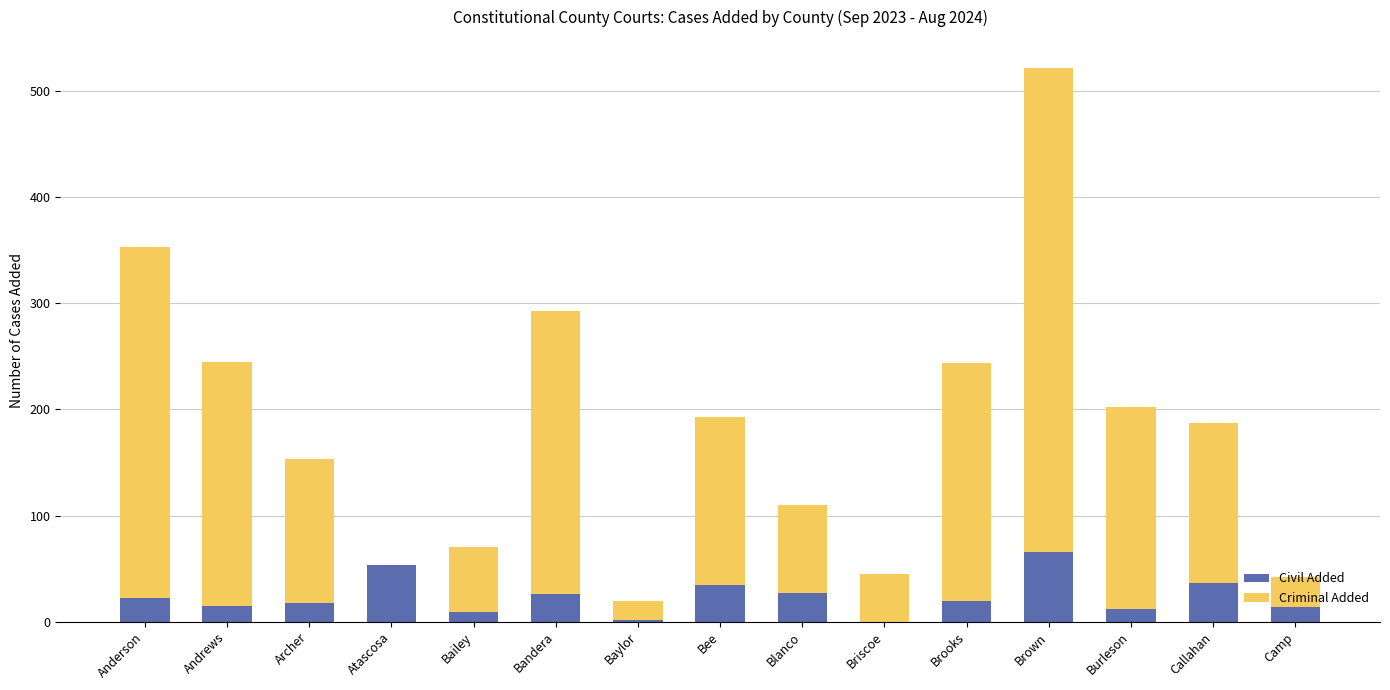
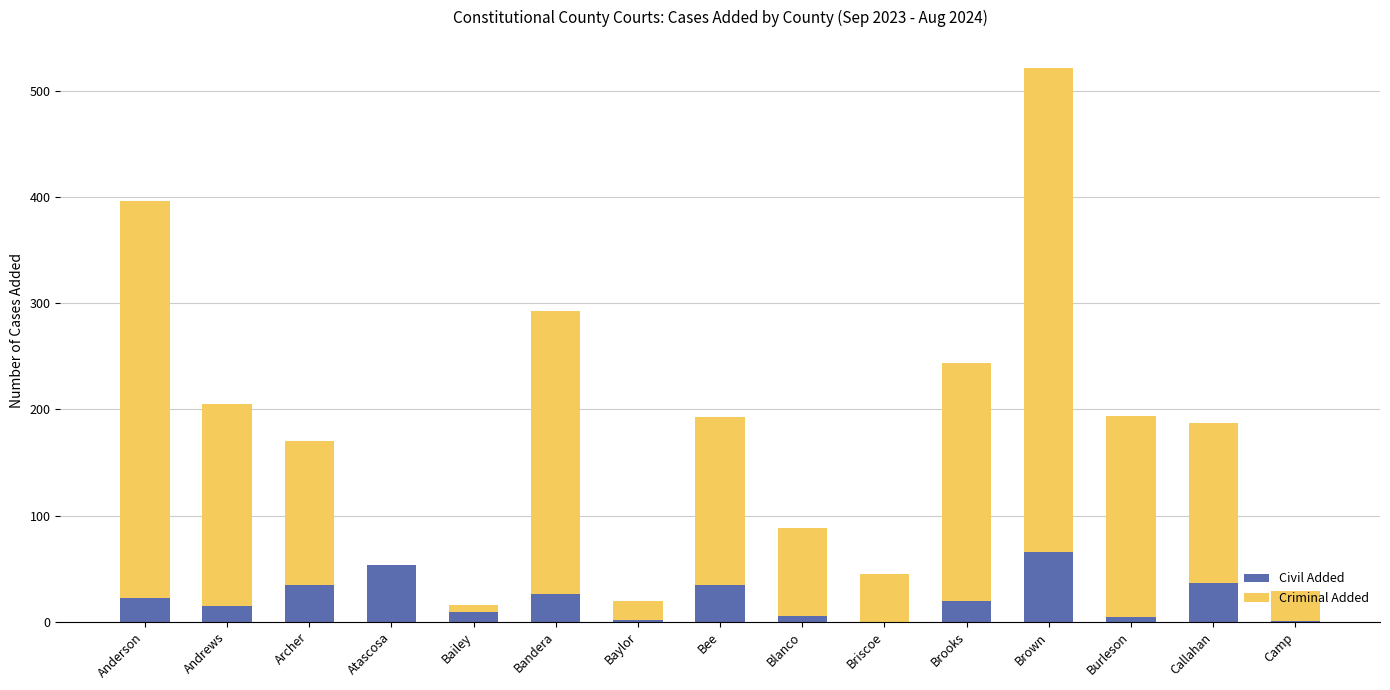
  {
    "Civil Added": {
      "Anderson": 22,
      "Andrews": 15,
-     "Archer": 18,
+     "Archer": 35,
      "Atascosa": 53,
      "Bailey": 9,
      "Bandera": 26,
      "Bee": 35,
-     "Blanco": 27,
+     "Blanco": 5,
      "Briscoe": 0,
      "Brooks": 19,
      "Brown": 66,
-     "Burleson": 12,
+     "Burleson": 4,
      "Callahan": 36,
-     "Camp": 14
+     "Camp": 1
    },
    "Criminal Added": {
-     "Anderson": 331,
-     "Andrews": 230,
+     "Anderson": 374,
+     "Andrews": 190,
      "Archer": 135,
      "Atascosa": 0,
-     "Bailey": 61,
+     "Bailey": 7,
      "Bandera": 267,
      "Baylor": 17,
      "Bee": 158,
      "Blanco": 83,
      "Briscoe": 45,
      "Brooks": 225,
      "Brown": 456,
      "Burleson": 190,
      "Callahan": 151,
      "Camp": 28
    }
  }
